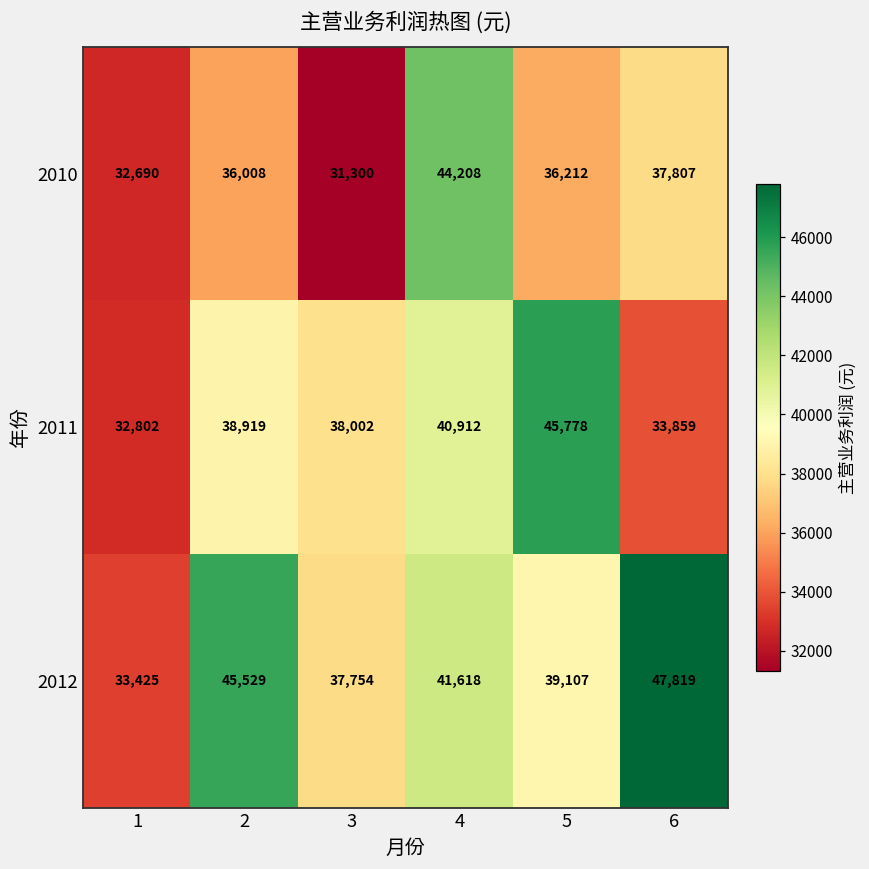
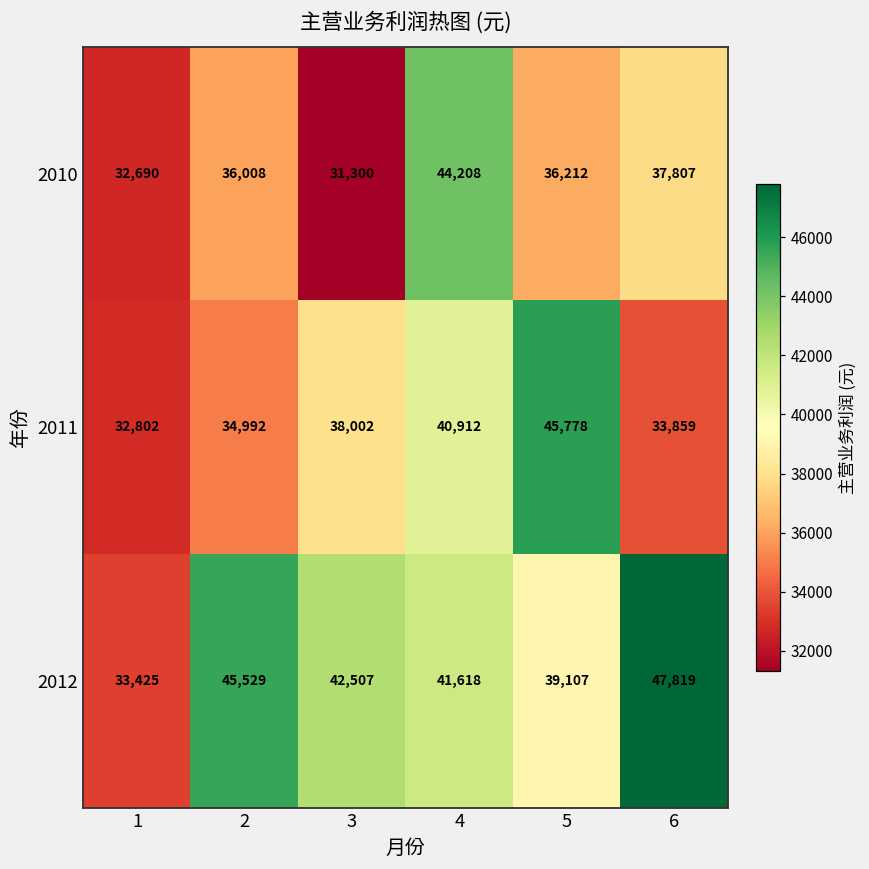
  {
    "2010": {
      "1": "32,690",
      "2": "36,008",
      "3": "31,300",
      "4": "44,208",
      "5": "36,212",
      "6": "37,807"
    },
    "2011": {
      "1": "32,802",
-     "2": "38,919",
+     "2": "34,992",
      "3": "38,002",
      "4": "40,912",
      "5": "45,778",
      "6": "33,859"
    },
    "2012": {
      "1": "33,425",
      "2": "45,529",
-     "3": "37,754",
+     "3": "42,507",
      "4": "41,618",
      "5": "39,107",
      "6": "47,819"
    }
  }
